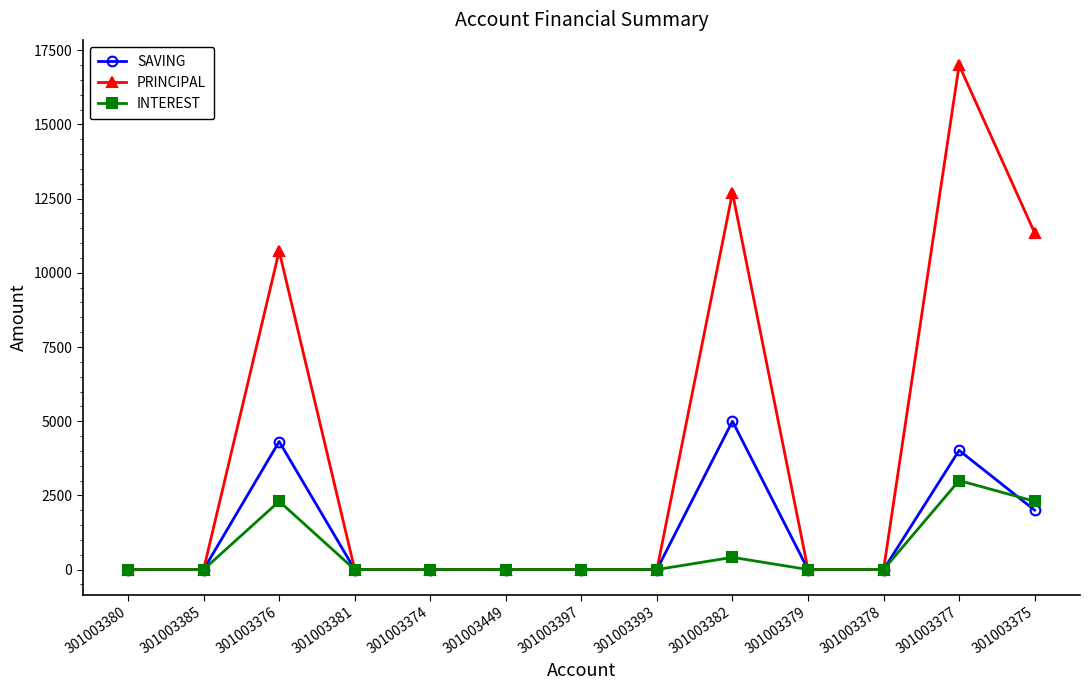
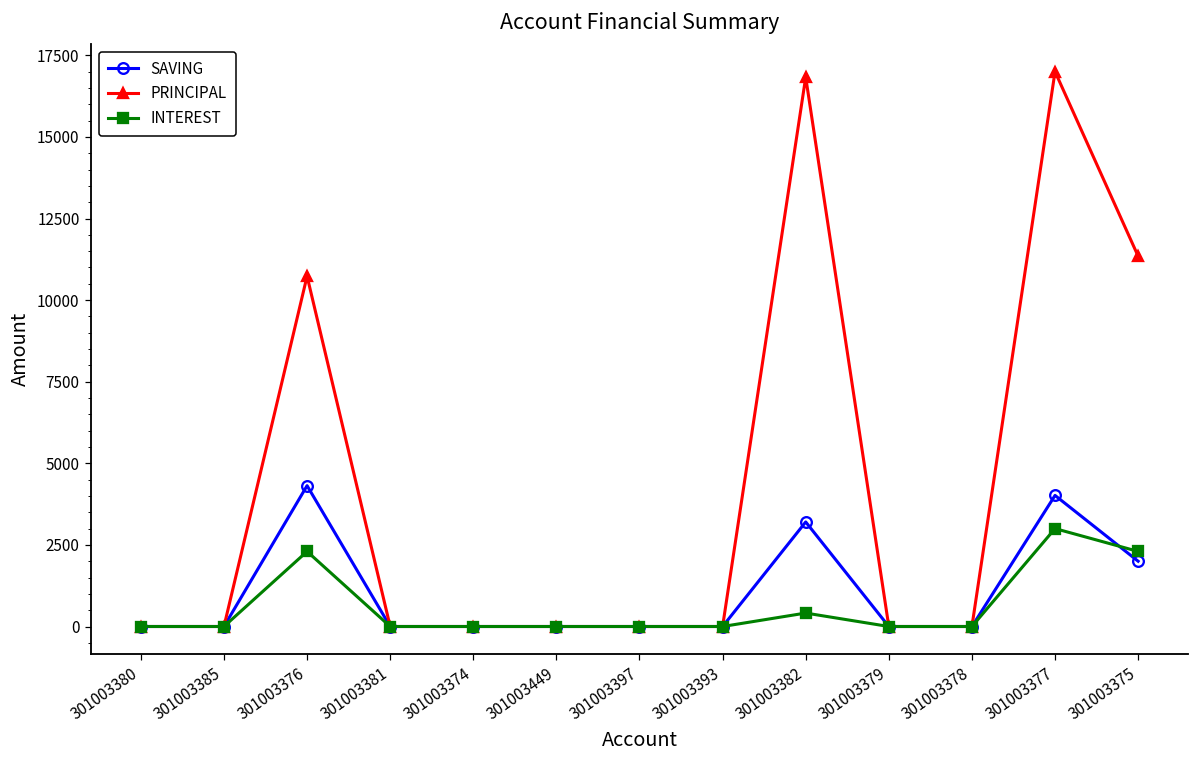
  {
    "SAVING": {
      "301003376": 4300,
-     "301003382": 5000,
+     "301003382": 3200,
      "301003377": 4000,
      "301003375": 2000
    },
    "PRINCIPAL": {
      "301003376": 10700,
-     "301003382": 12700,
+     "301003382": 16800,
      "301003377": 17000,
      "301003375": 11300
    },
    "INTEREST": {
      "301003376": 2300,
      "301003382": 400,
      "301003377": 3000,
      "301003375": 2300
    }
  }
